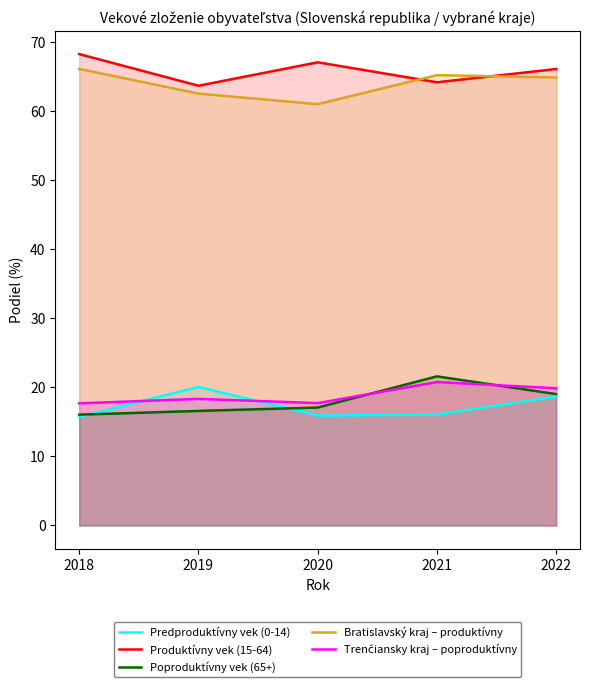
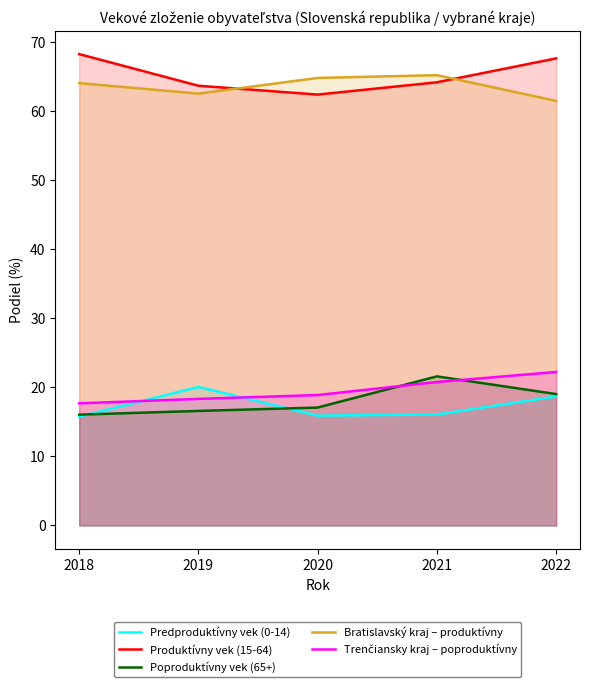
  {
    "Predproduktívny vek (0-14)": {
      "2019": 20,
      "2020": 16,
      "2021": 16
    },
    "Produktívny vek (15-64)": {
      "2018": 68,
      "2019": 64,
-     "2020": 67,
+     "2020": 62,
      "2021": 64,
-     "2022": 66
+     "2022": 68
    },
    "Poproduktívny vek (65+)": {
      "2019": 17,
      "2020": 17,
      "2021": 22
    },
    "Bratislavský kraj – produktívny": {
-     "2018": 66,
+     "2018": 64,
      "2019": 63,
-     "2020": 61,
+     "2020": 65,
      "2021": 65,
-     "2022": 65
+     "2022": 61
    },
    "Trenčiansky kraj – poproduktívny": {
      "2018": 18,
      "2019": 18,
-     "2020": 18,
+     "2020": 19,
      "2021": 21,
-     "2022": 20
+     "2022": 22
    }
  }
